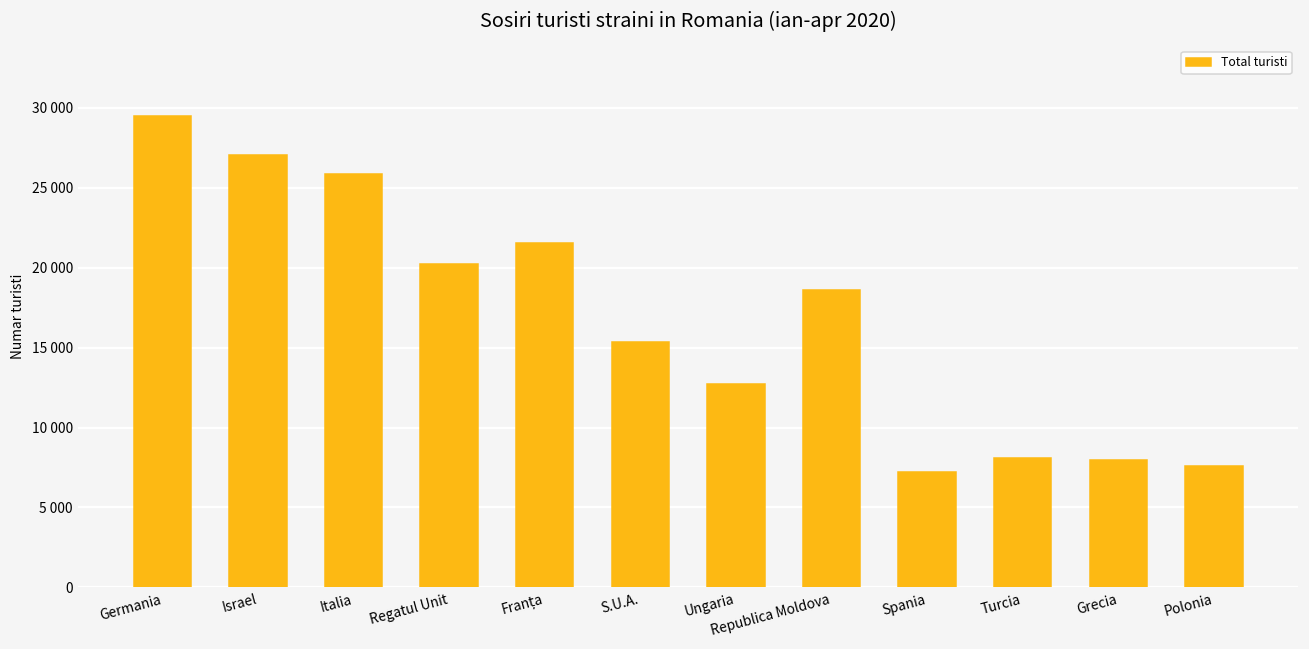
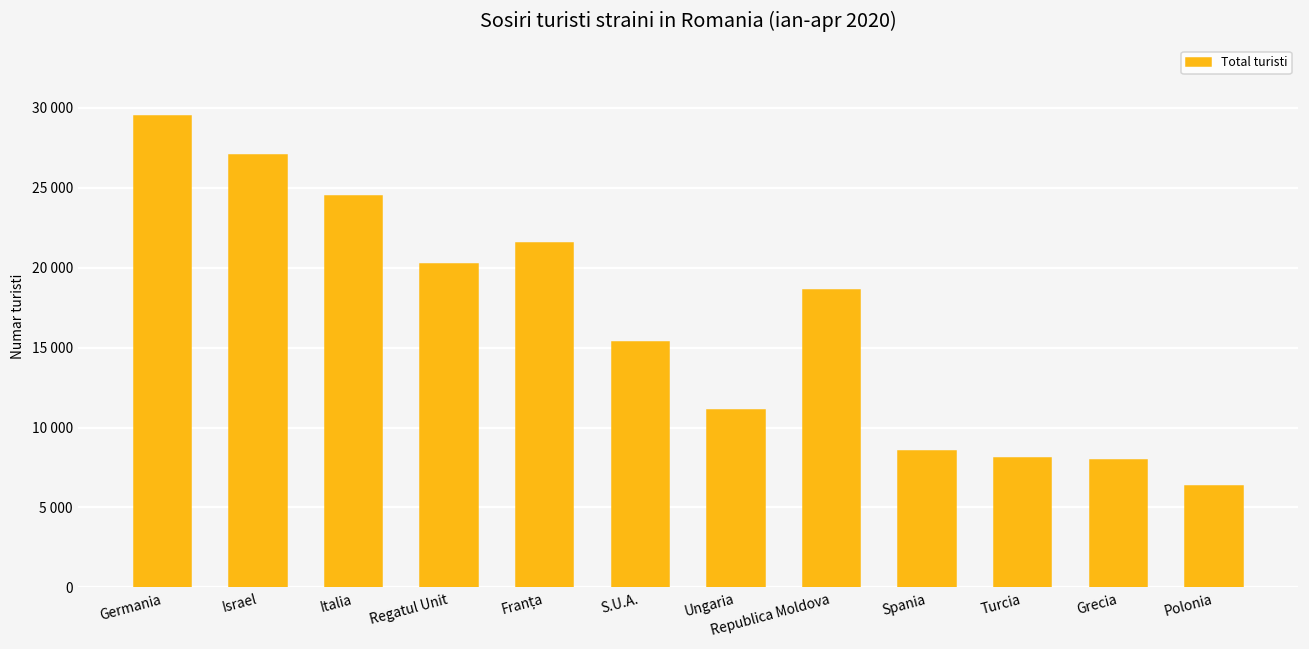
  {
    "Germania": 29500,
    "Israel": 27100,
-   "Italia": 25900,
+   "Italia": 24500,
    "Regatul Unit": 20300,
    "Franța": 21600,
    "S.U.A.": 15300,
-   "Ungaria": 12700,
+   "Ungaria": 11100,
    "Republica Moldova": 18600,
-   "Spania": 7200,
+   "Spania": 8500,
    "Turcia": 8100,
    "Grecia": 8000,
-   "Polonia": 7600
+   "Polonia": 6400
  }
